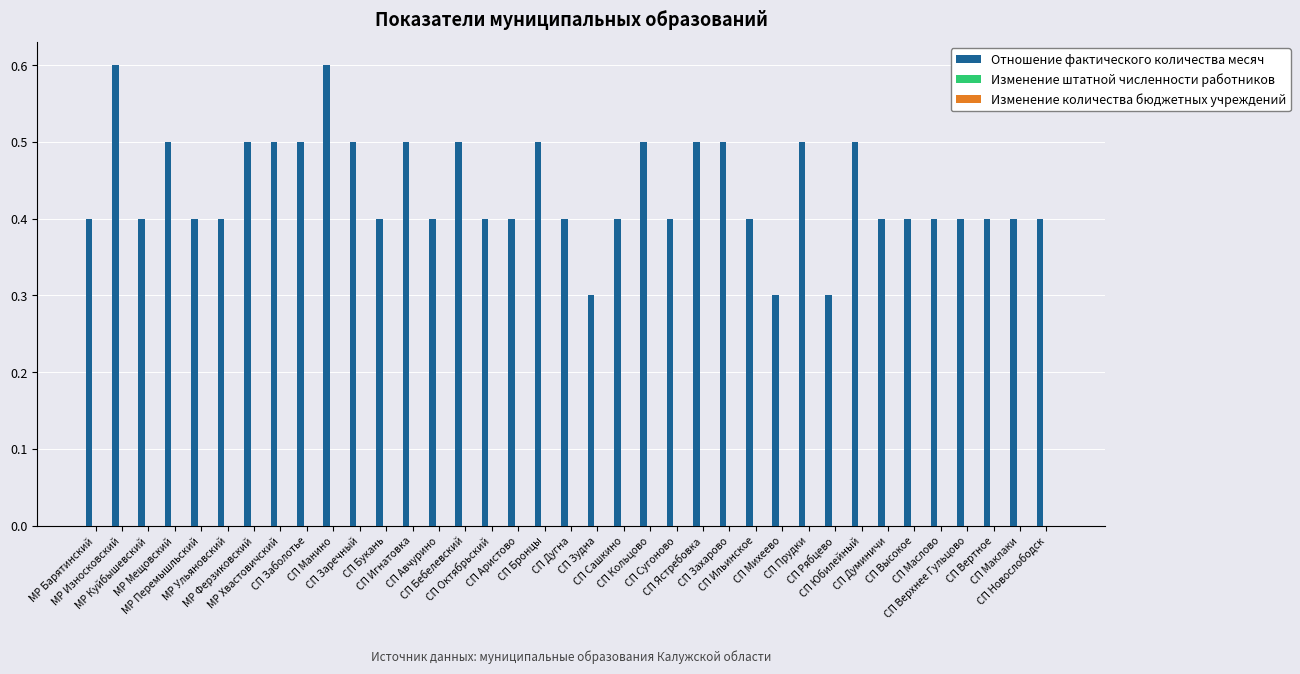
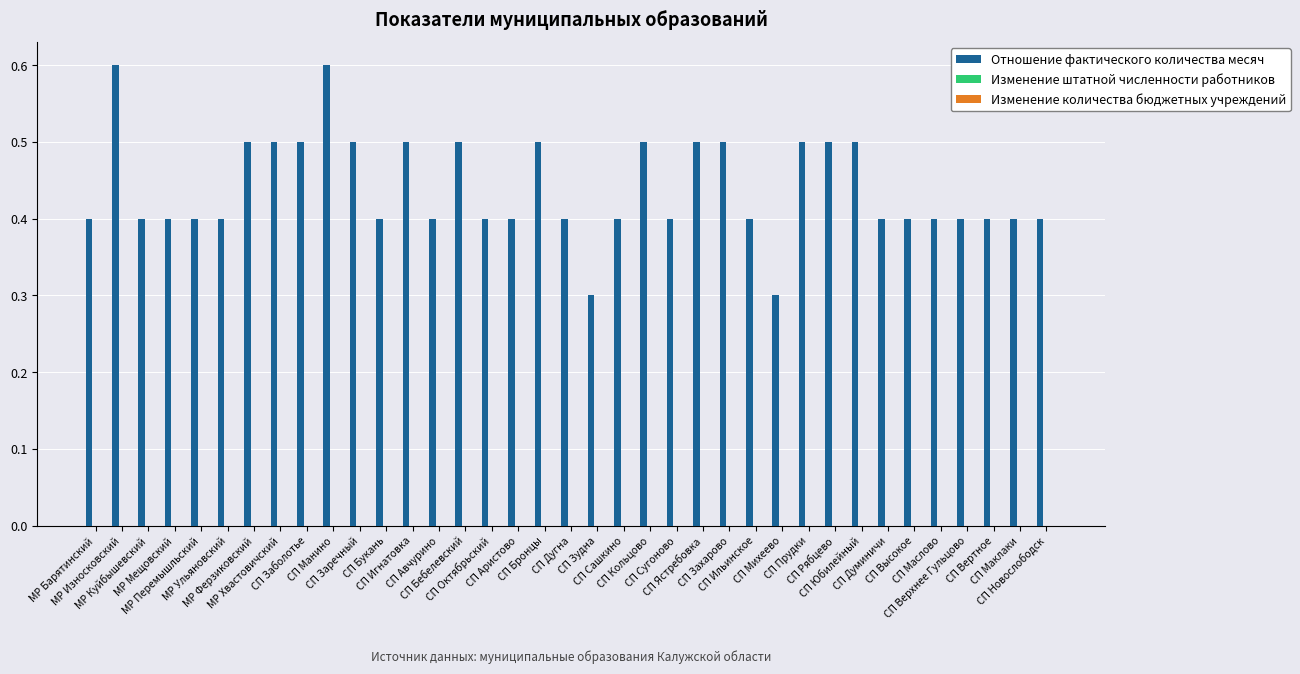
  {
    "Отношение фактического количества месяч": {
      "МР Барятинский": 0.4,
      "МР Износковский": 0.6,
      "МР Куйбышевский": 0.4,
-     "МР Мещовский": 0.5,
+     "МР Мещовский": 0.4,
      "МР Перемышльский": 0.4,
      "МР Ульяновский": 0.4,
      "МР Ферзиковский": 0.5,
      "МР Хвастовичский": 0.5,
      "СП Заболотье": 0.5,
      "СП Манино": 0.6,
      "СП Заречный": 0.5,
      "СП Букань": 0.4,
      "СП Игнатовка": 0.5,
      "СП Авчурино": 0.4,
      "СП Бебелевский": 0.5,
      "СП Октябрьский": 0.4,
      "СП Аристово": 0.4,
      "СП Бронцы": 0.5,
      "СП Дугна": 0.4,
      "СП Зудна": 0.3,
      "СП Сашкино": 0.4,
      "СП Кольцово": 0.5,
      "СП Сугоново": 0.4,
      "СП Ястребовка": 0.5,
      "СП Захарово": 0.5,
      "СП Ильинское": 0.4,
      "СП Михеево": 0.3,
      "СП Прудки": 0.5,
-     "СП Рябцево": 0.3,
+     "СП Рябцево": 0.5,
      "СП Юбилейный": 0.5,
      "СП Думиничи": 0.4,
      "СП Высокое": 0.4,
      "СП Маслово": 0.4,
      "СП Верхнее Гульцово": 0.4,
      "СП Вертное": 0.4,
      "СП Маклаки": 0.4,
      "СП Новослободск": 0.4
    },
    "Изменение штатной численности работников": {
      "МР Барятинский": 0.0,
      "МР Износковский": 0.0,
      "МР Куйбышевский": 0.0,
      "МР Мещовский": 0.0,
      "МР Перемышльский": 0.0,
      "МР Ульяновский": 0.0,
      "МР Ферзиковский": 0.0,
      "МР Хвастовичский": 0.0,
      "СП Заболотье": 0.0,
      "СП Манино": 0.0,
      "СП Заречный": 0.0,
      "СП Букань": 0.0,
      "СП Игнатовка": 0.0,
      "СП Авчурино": 0.0,
      "СП Бебелевский": 0.0,
      "СП Октябрьский": 0.0,
      "СП Аристово": 0.0,
      "СП Бронцы": 0.0,
      "СП Дугна": 0.0,
      "СП Зудна": 0.0,
      "СП Сашкино": 0.0,
      "СП Кольцово": 0.0,
      "СП Сугоново": 0.0,
      "СП Ястребовка": 0.0,
      "СП Захарово": 0.0,
      "СП Ильинское": 0.0,
      "СП Михеево": 0.0,
      "СП Прудки": 0.0,
      "СП Рябцево": 0.0,
      "СП Юбилейный": 0.0,
      "СП Думиничи": 0.0,
      "СП Высокое": 0.0,
      "СП Маслово": 0.0,
      "СП Верхнее Гульцово": 0.0,
      "СП Вертное": 0.0,
      "СП Маклаки": 0.0,
      "СП Новослободск": 0.0
    },
    "Изменение количества бюджетных учреждений": {
      "МР Барятинский": 0.0,
      "МР Износковский": 0.0,
      "МР Куйбышевский": 0.0,
      "МР Мещовский": 0.0,
      "МР Перемышльский": 0.0,
      "МР Ульяновский": 0.0,
      "МР Ферзиковский": 0.0,
      "МР Хвастовичский": 0.0,
      "СП Заболотье": 0.0,
      "СП Манино": 0.0,
      "СП Заречный": 0.0,
      "СП Букань": 0.0,
      "СП Игнатовка": 0.0,
      "СП Авчурино": 0.0,
      "СП Бебелевский": 0.0,
      "СП Октябрьский": 0.0,
      "СП Аристово": 0.0,
      "СП Бронцы": 0.0,
      "СП Дугна": 0.0,
      "СП Зудна": 0.0,
      "СП Сашкино": 0.0,
      "СП Кольцово": 0.0,
      "СП Сугоново": 0.0,
      "СП Ястребовка": 0.0,
      "СП Захарово": 0.0,
      "СП Ильинское": 0.0,
      "СП Михеево": 0.0,
      "СП Прудки": 0.0,
      "СП Рябцево": 0.0,
      "СП Юбилейный": 0.0,
      "СП Думиничи": 0.0,
      "СП Высокое": 0.0,
      "СП Маслово": 0.0,
      "СП Верхнее Гульцово": 0.0,
      "СП Вертное": 0.0,
      "СП Маклаки": 0.0,
      "СП Новослободск": 0.0
    }
  }
